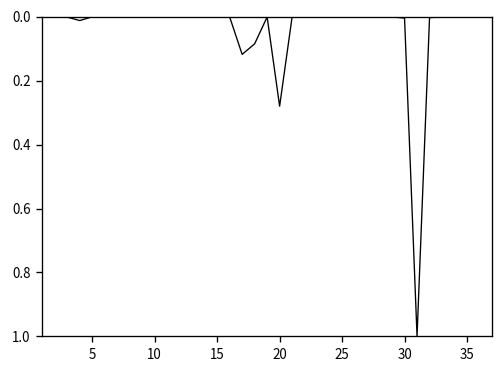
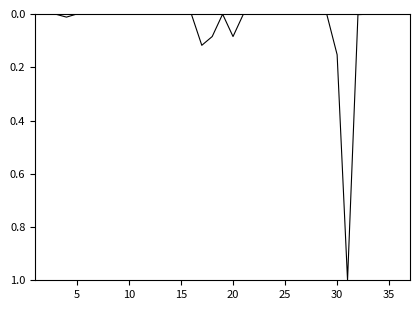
  {
    "5": 0.00,
    "10": 0.00,
    "15": 0.00,
-   "20": 0.28,
+   "20": 0.08,
    "25": 0.00,
-   "30": 0.00,
+   "30": 0.15,
    "35": 0.00
  }
